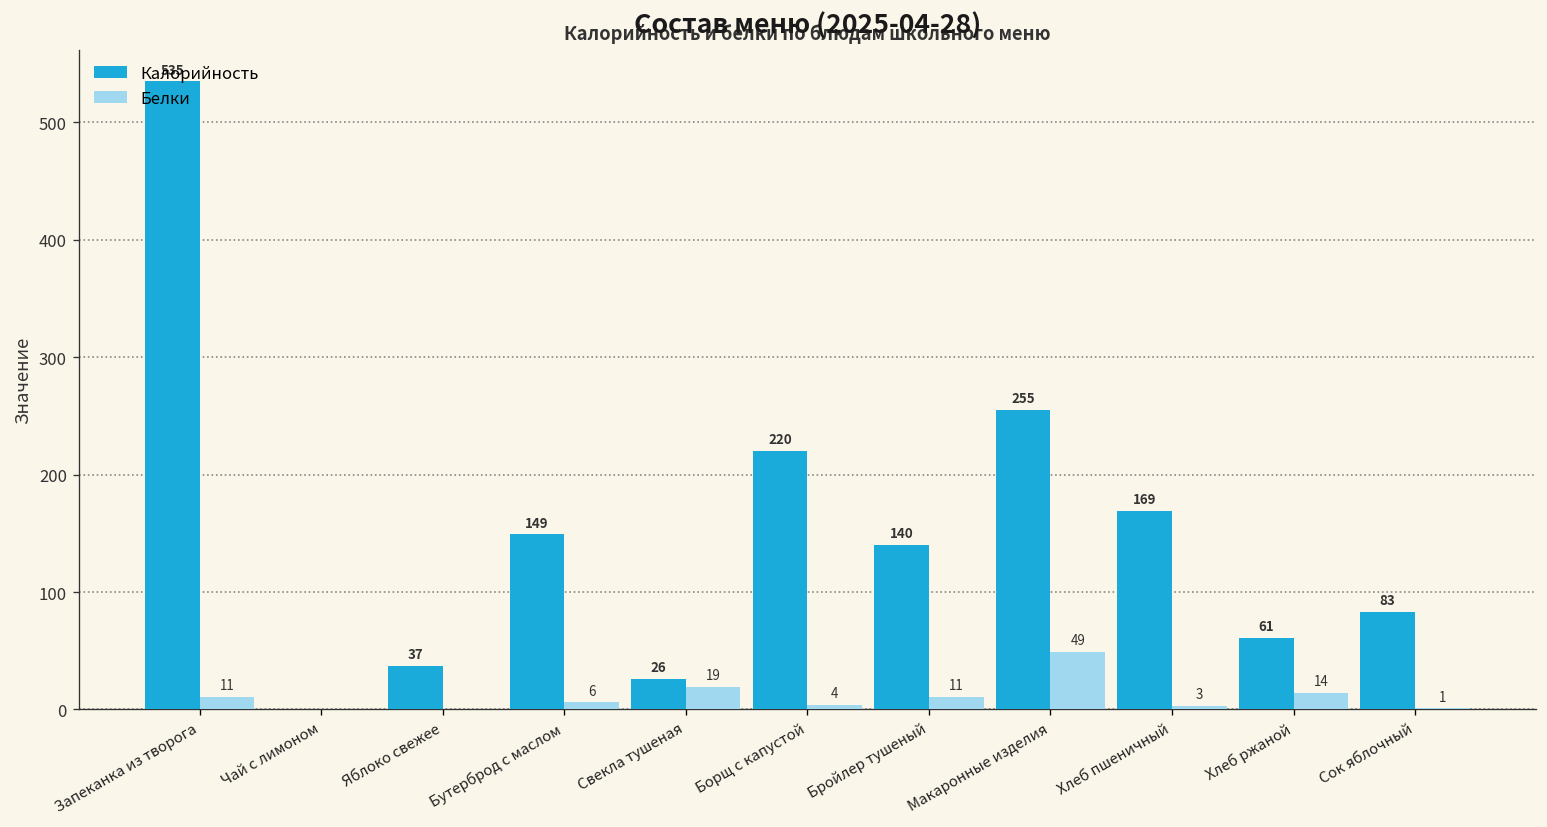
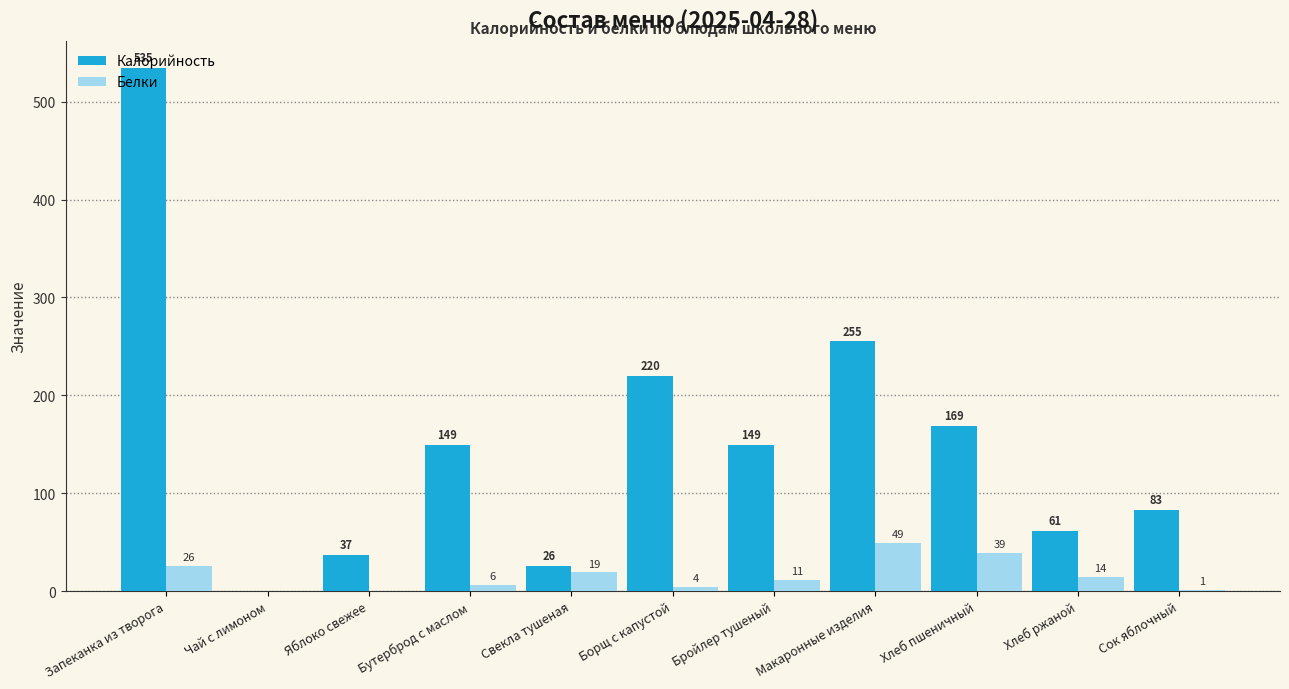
  {
    "Калорийность": {
      "Запеканка из творога": 535,
      "Яблоко свежее": 37,
      "Бутерброд с маслом": 149,
      "Свекла тушеная": 26,
      "Борщ с капустой": 220,
-     "Бройлер тушеный": 140,
+     "Бройлер тушеный": 149,
      "Макаронные изделия": 255,
      "Хлеб пшеничный": 169,
      "Хлеб ржаной": 61,
      "Сок яблочный": 83
    },
    "Белки": {
-     "Запеканка из творога": 11,
+     "Запеканка из творога": 26,
      "Бутерброд с маслом": 6,
      "Свекла тушеная": 19,
      "Борщ с капустой": 4,
      "Бройлер тушеный": 11,
      "Макаронные изделия": 49,
-     "Хлеб пшеничный": 3,
+     "Хлеб пшеничный": 39,
      "Хлеб ржаной": 14,
      "Сок яблочный": 1
    }
  }
